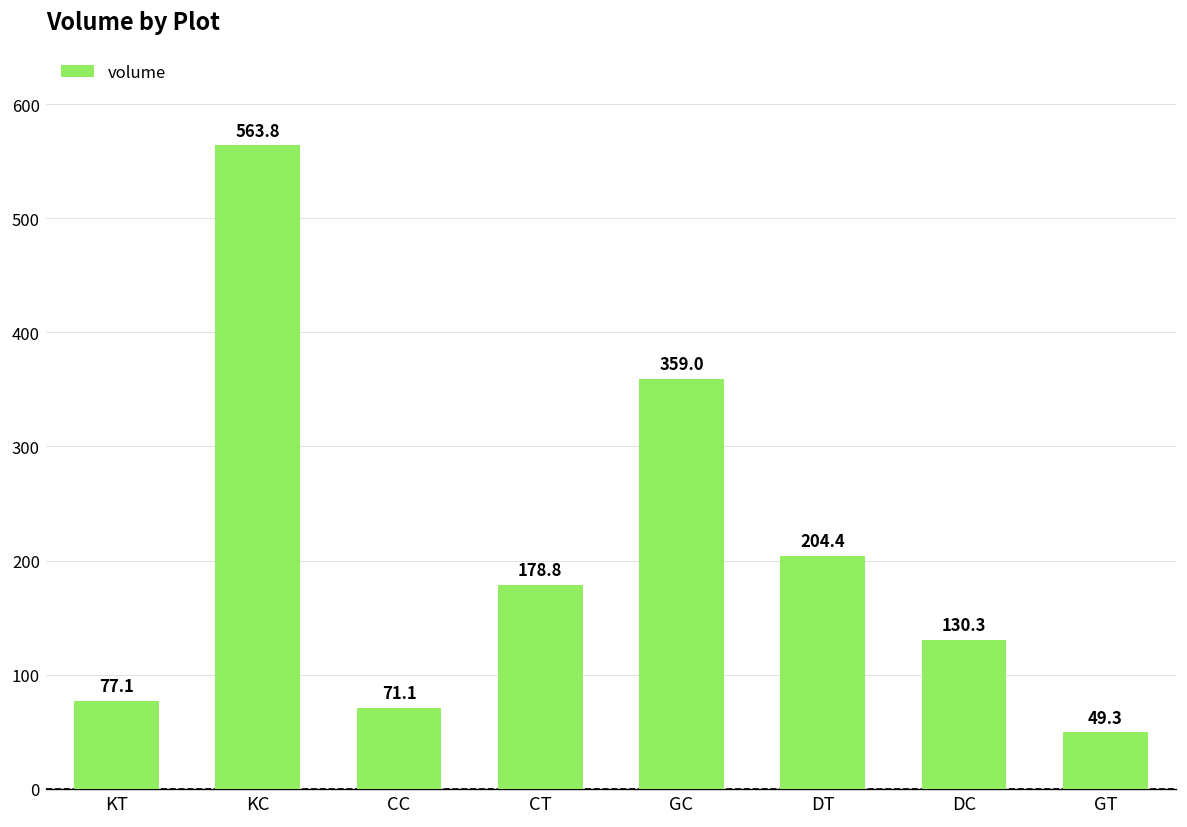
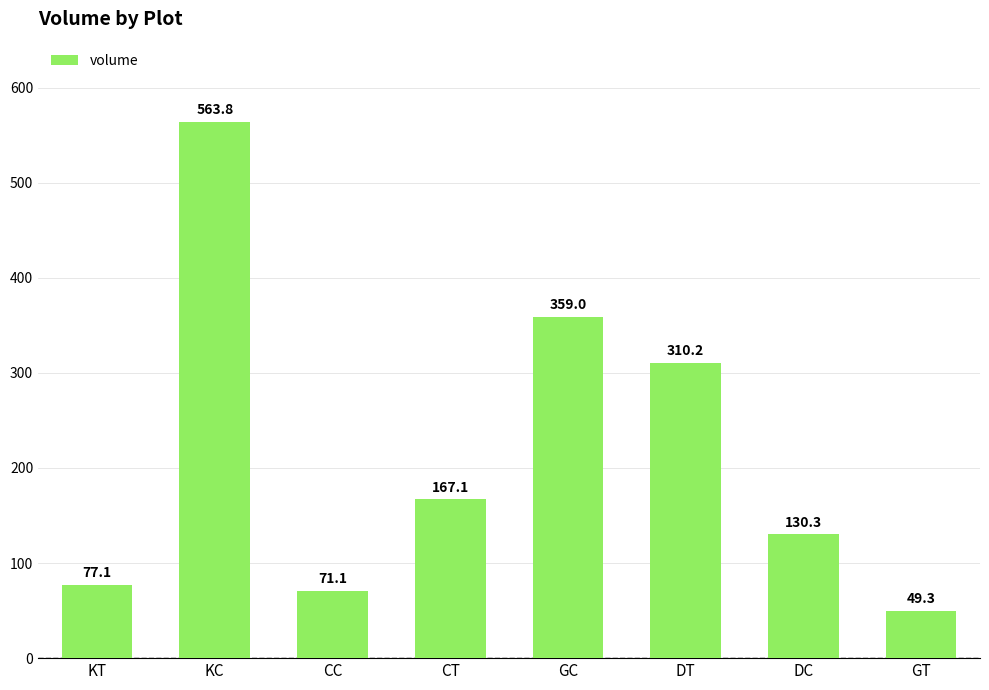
  {
    "KT": 77.1,
    "KC": 563.8,
    "CC": 71.1,
-   "CT": 178.8,
+   "CT": 167.1,
    "GC": 359.0,
-   "DT": 204.4,
+   "DT": 310.2,
    "DC": 130.3,
    "GT": 49.3
  }
